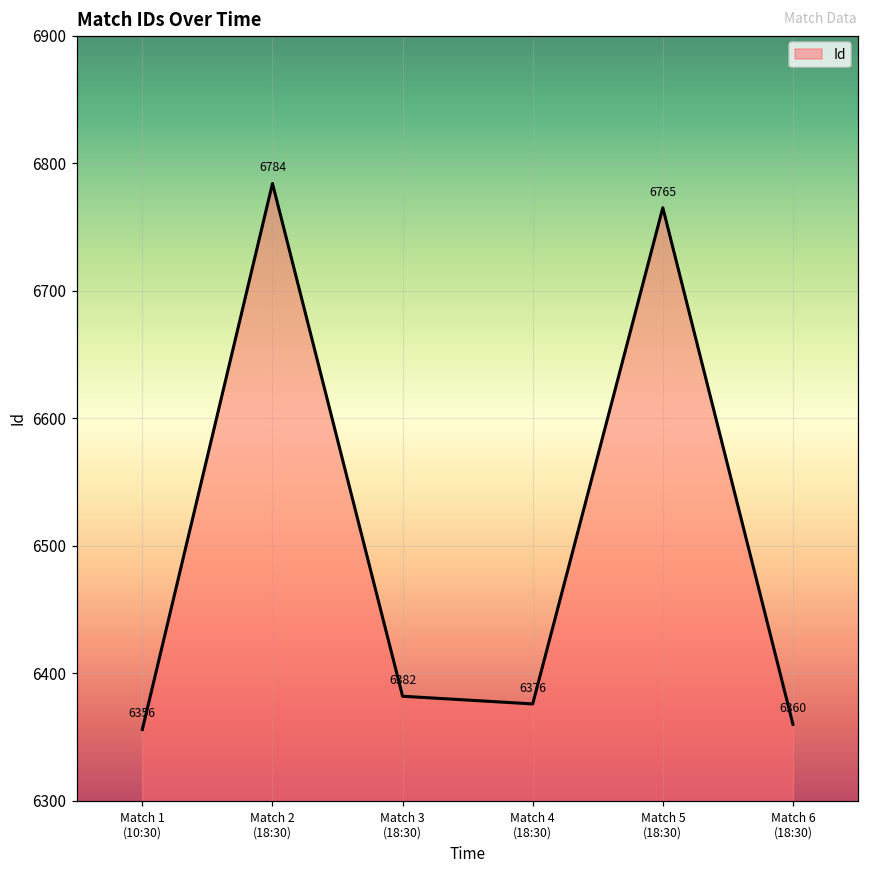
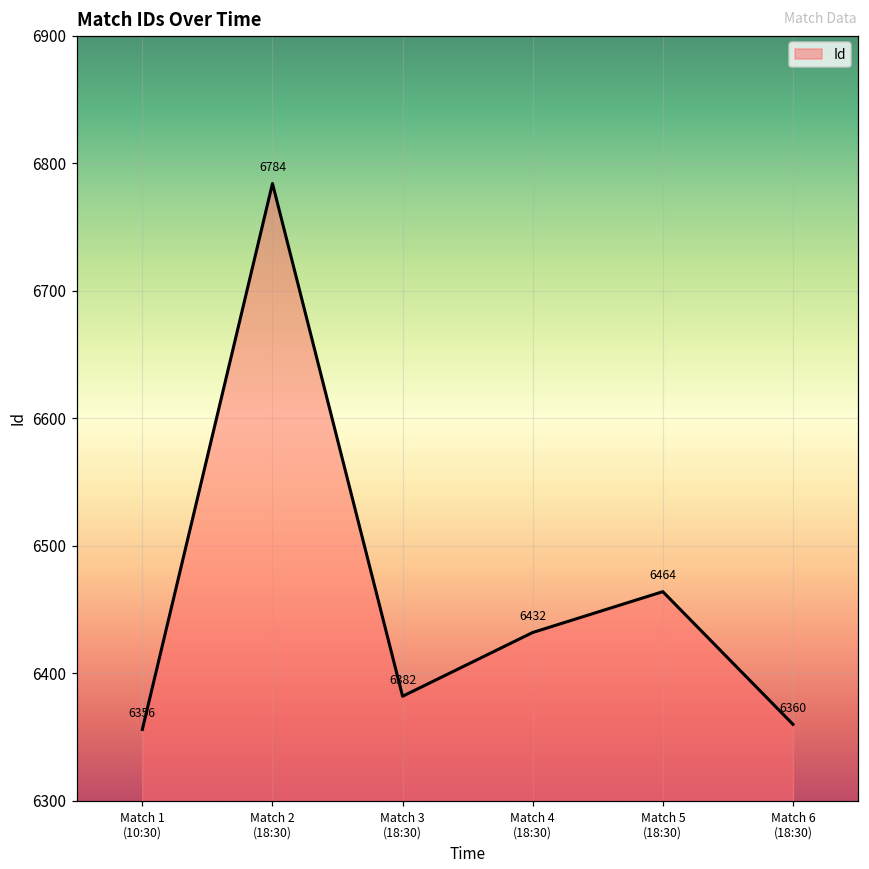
  {
    "Match 1 (10:30)": 6356,
    "Match 2 (18:30)": 6784,
    "Match 3 (18:30)": 6382,
-   "Match 4 (18:30)": 6376,
-   "Match 5 (18:30)": 6765,
+   "Match 4 (18:30)": 6432,
+   "Match 5 (18:30)": 6464,
    "Match 6 (18:30)": 6360
  }
